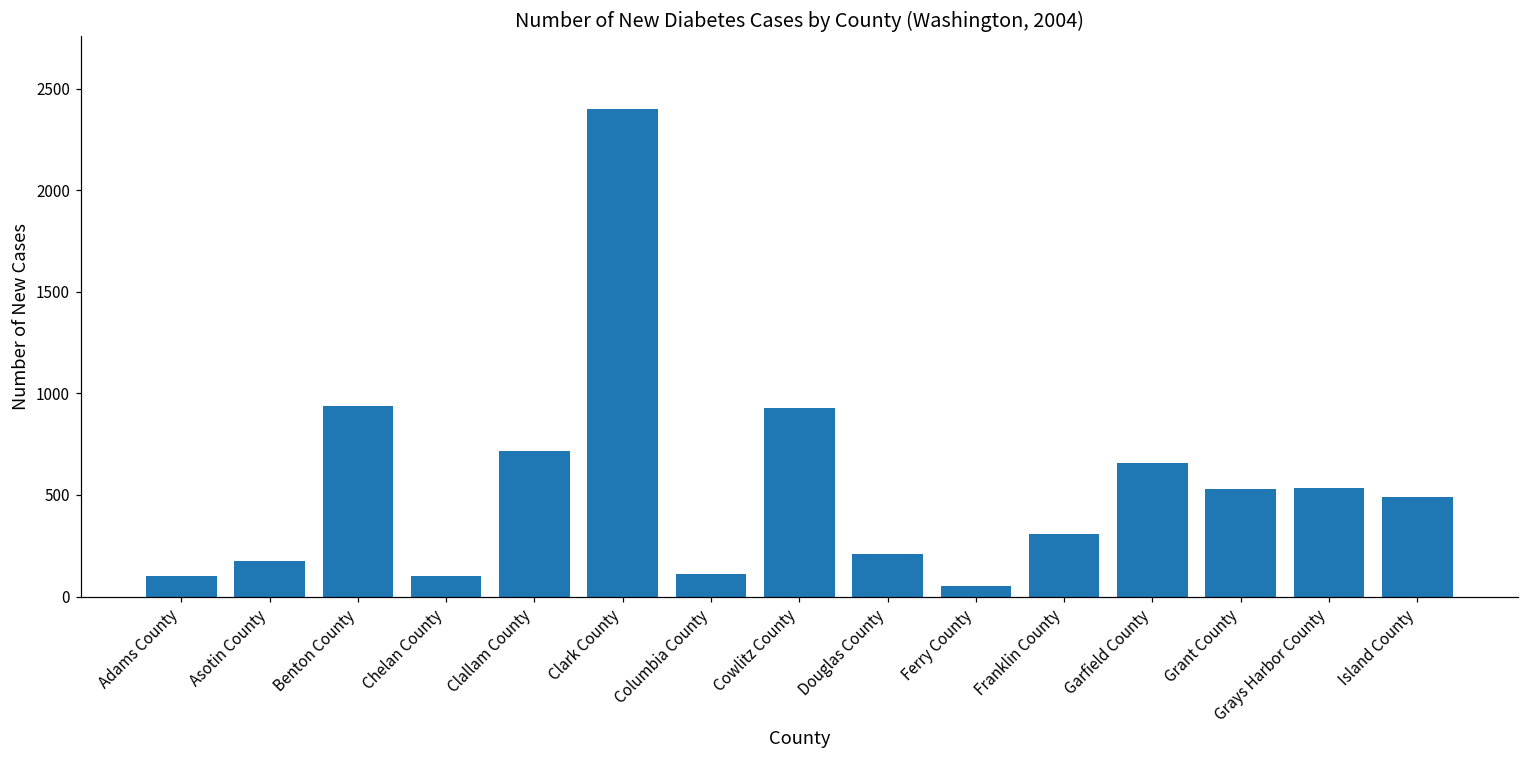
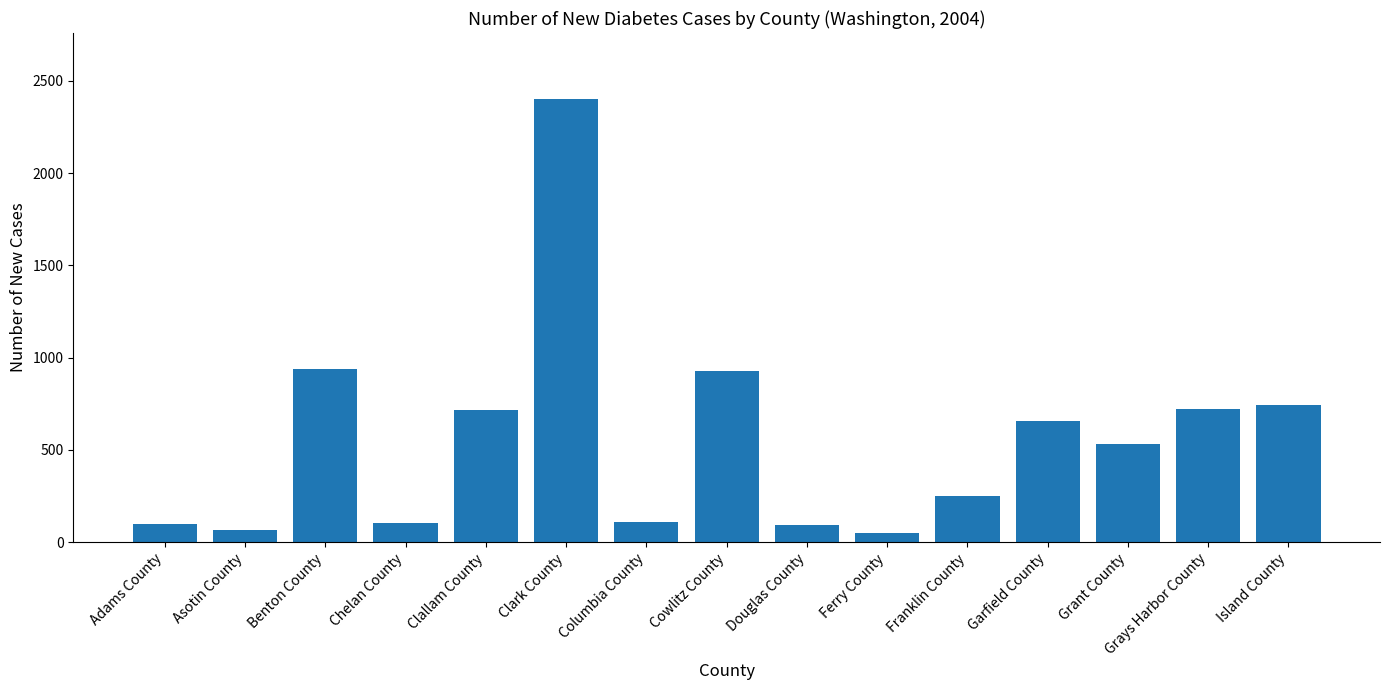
  {
    "Adams County": 100,
-   "Asotin County": 170,
+   "Asotin County": 70,
    "Benton County": 940,
    "Chelan County": 100,
    "Clallam County": 720,
    "Clark County": 2400,
    "Columbia County": 110,
    "Cowlitz County": 930,
-   "Douglas County": 210,
+   "Douglas County": 100,
    "Ferry County": 50,
-   "Franklin County": 310,
+   "Franklin County": 250,
    "Garfield County": 660,
    "Grant County": 530,
-   "Grays Harbor County": 540,
-   "Island County": 490
+   "Grays Harbor County": 720,
+   "Island County": 740
  }
